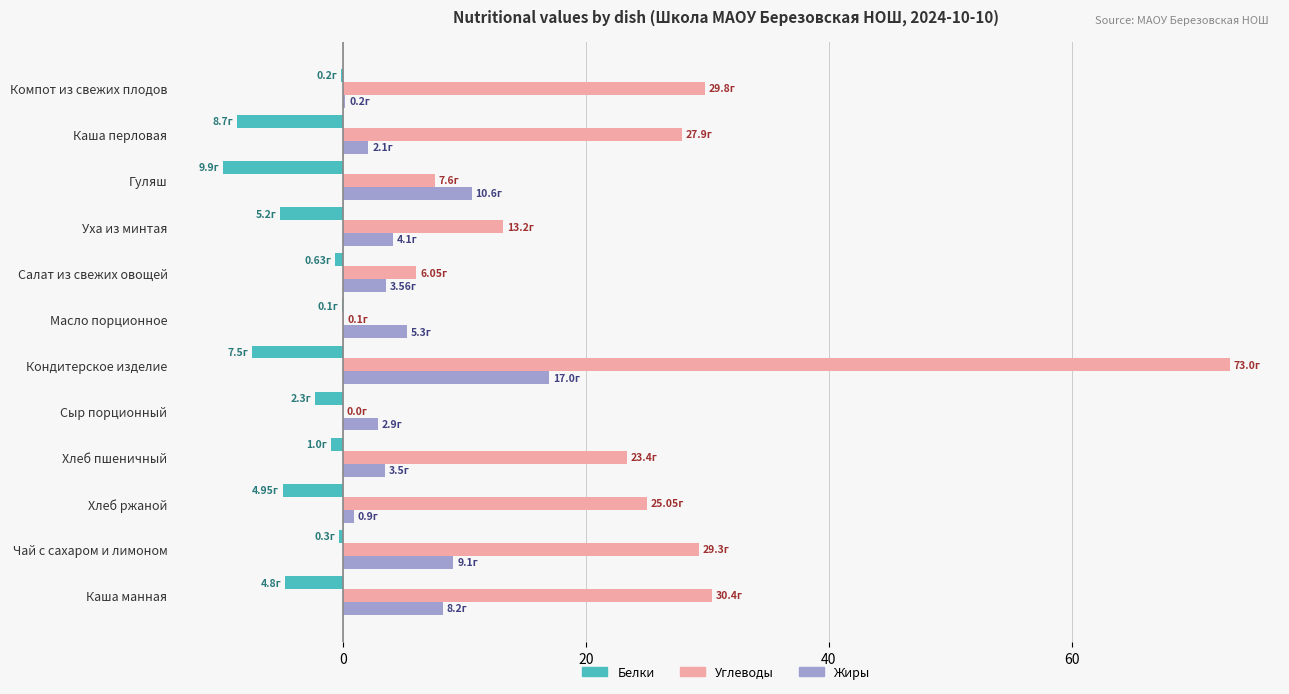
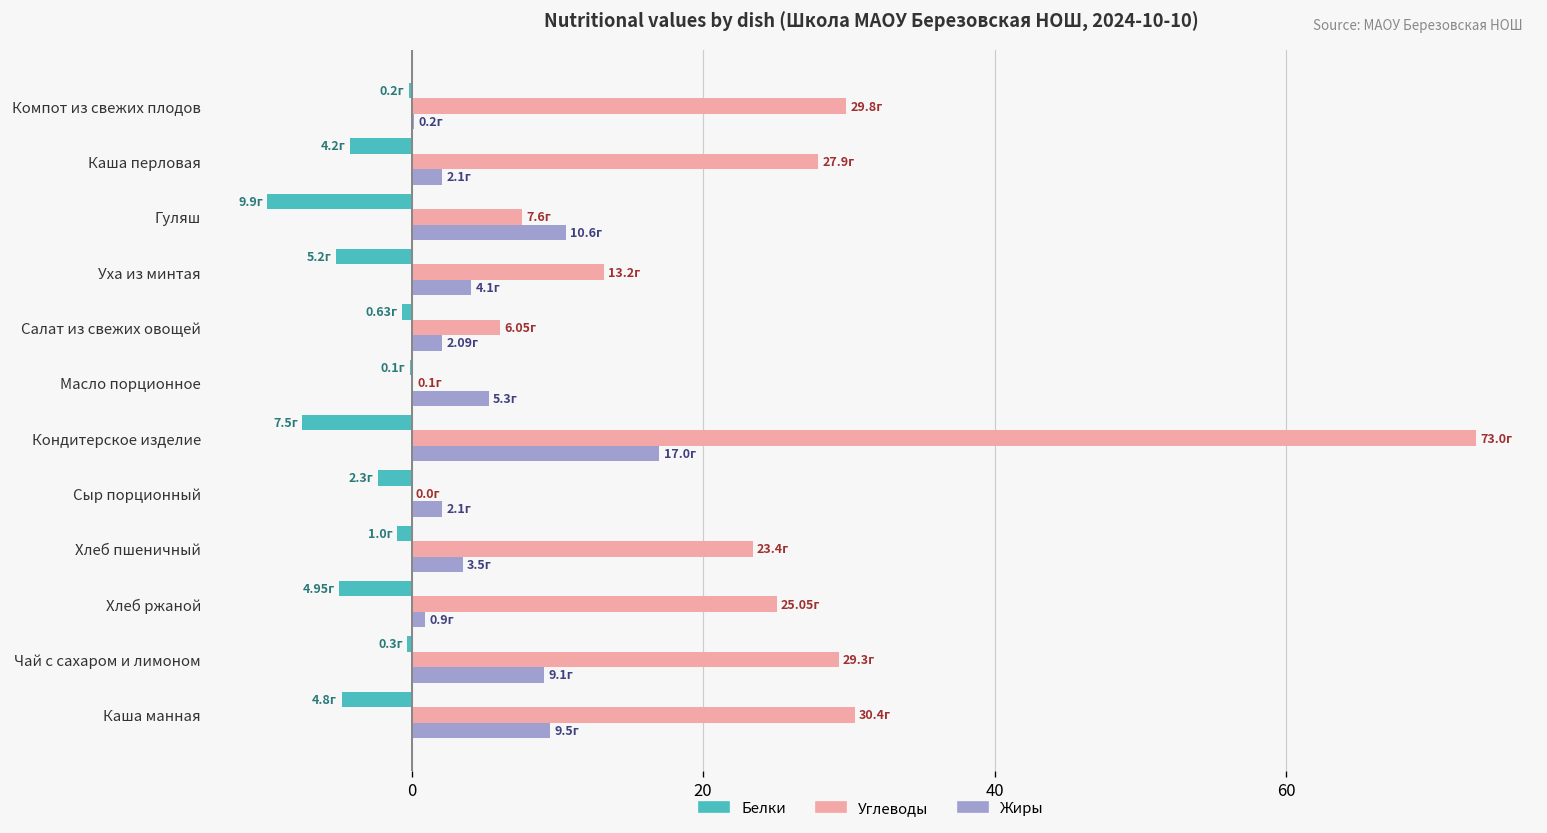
  {
    "Белки": {
-     "Каша перловая": "8.7г"
+     "Каша перловая": "4.2г"
    },
    "Углеводы": {
      "Компот из свежих плодов": "29.8г",
      "Каша перловая": "27.9г",
      "Гуляш": "7.6г",
      "Уха из минтая": "13.2г",
      "Салат из свежих овощей": "6.05г",
      "Масло порционное": "0.1г",
      "Кондитерское изделие": "73.0г",
      "Сыр порционный": "0.0г",
      "Хлеб пшеничный": "23.4г",
      "Хлеб ржаной": "25.05г",
      "Чай с сахаром и лимоном": "29.3г",
      "Каша манная": "30.4г"
    },
    "Жиры": {
      "Компот из свежих плодов": "0.2г",
      "Каша перловая": "2.1г",
      "Гуляш": "10.6г",
      "Уха из минтая": "4.1г",
-     "Салат из свежих овощей": "3.56г",
+     "Салат из свежих овощей": "2.09г",
      "Масло порционное": "5.3г",
      "Кондитерское изделие": "17.0г",
-     "Сыр порционный": "2.9г",
+     "Сыр порционный": "2.1г",
      "Хлеб пшеничный": "3.5г",
      "Хлеб ржаной": "0.9г",
      "Чай с сахаром и лимоном": "9.1г",
-     "Каша манная": "8.2г"
+     "Каша манная": "9.5г"
    }
  }
